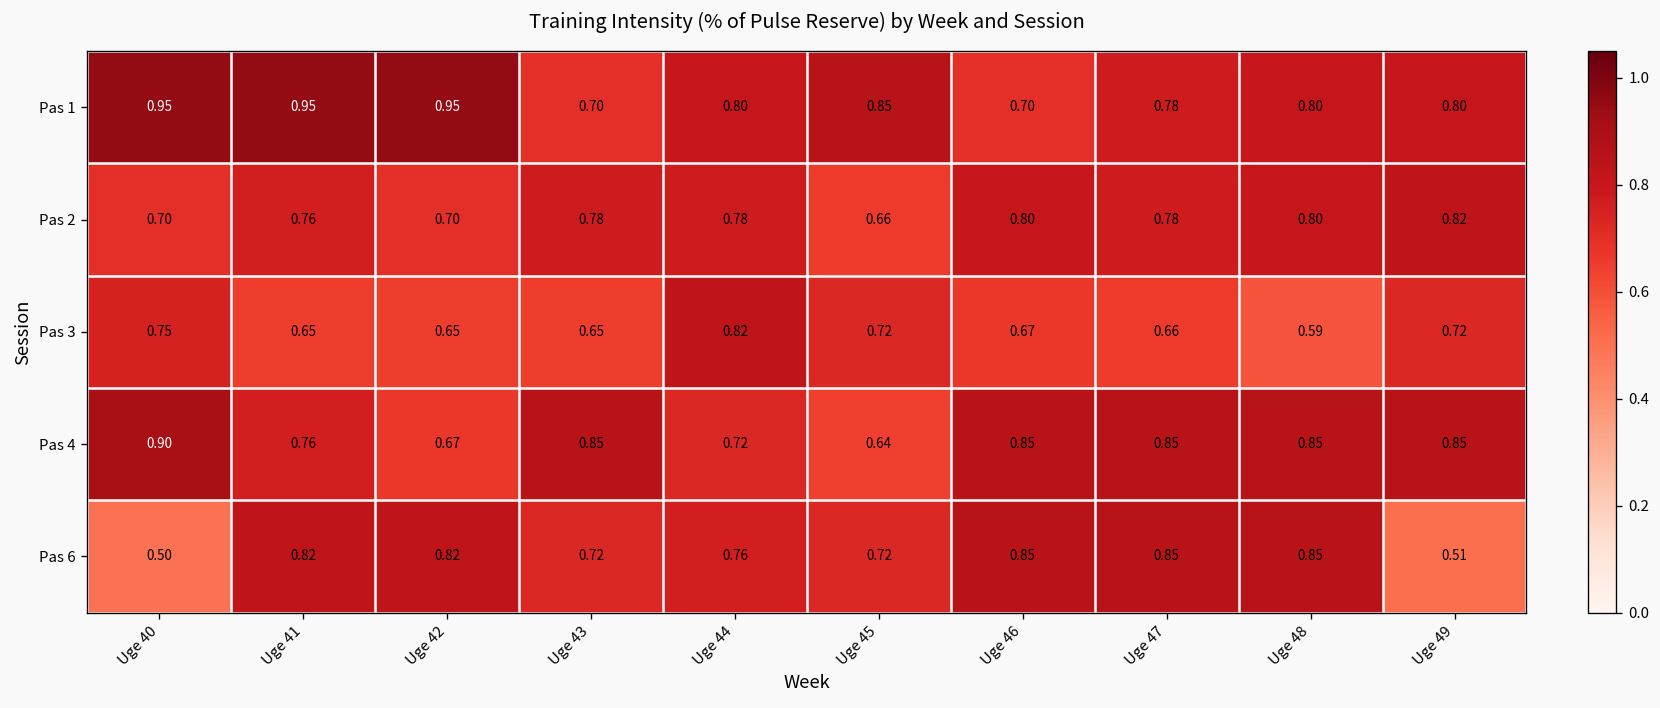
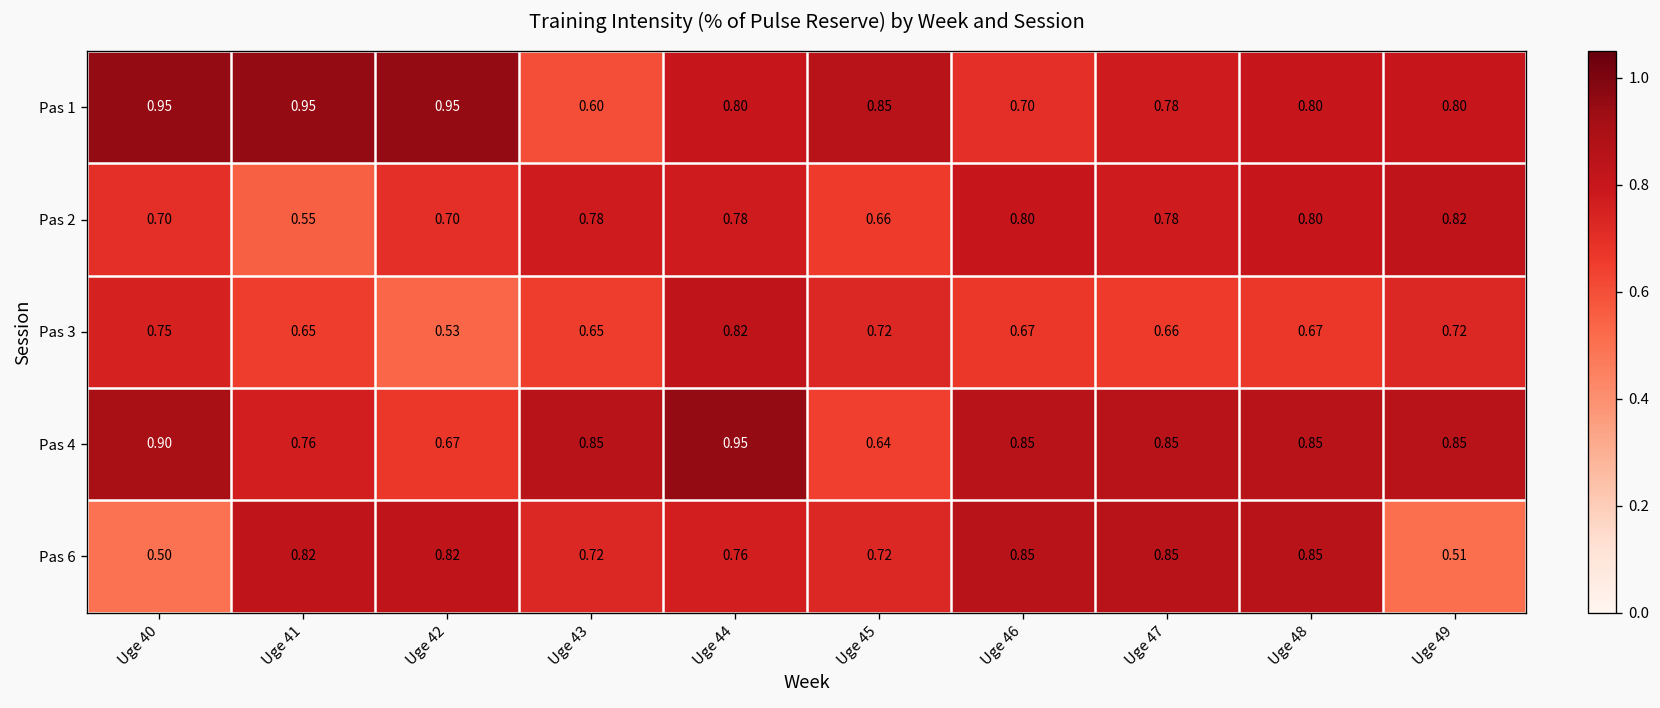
  {
    "Pas 1": {
      "Uge 40": 0.95,
      "Uge 41": 0.95,
      "Uge 42": 0.95,
-     "Uge 43": 0.70,
+     "Uge 43": 0.60,
      "Uge 44": 0.80,
      "Uge 45": 0.85,
      "Uge 46": 0.70,
      "Uge 47": 0.78,
      "Uge 48": 0.80,
      "Uge 49": 0.80
    },
    "Pas 2": {
      "Uge 40": 0.70,
-     "Uge 41": 0.76,
+     "Uge 41": 0.55,
      "Uge 42": 0.70,
      "Uge 43": 0.78,
      "Uge 44": 0.78,
      "Uge 45": 0.66,
      "Uge 46": 0.80,
      "Uge 47": 0.78,
      "Uge 48": 0.80,
      "Uge 49": 0.82
    },
    "Pas 3": {
      "Uge 40": 0.75,
      "Uge 41": 0.65,
-     "Uge 42": 0.65,
+     "Uge 42": 0.53,
      "Uge 43": 0.65,
      "Uge 44": 0.82,
      "Uge 45": 0.72,
      "Uge 46": 0.67,
      "Uge 47": 0.66,
-     "Uge 48": 0.59,
+     "Uge 48": 0.67,
      "Uge 49": 0.72
    },
    "Pas 4": {
      "Uge 40": 0.90,
      "Uge 41": 0.76,
      "Uge 42": 0.67,
      "Uge 43": 0.85,
-     "Uge 44": 0.72,
+     "Uge 44": 0.95,
      "Uge 45": 0.64,
      "Uge 46": 0.85,
      "Uge 47": 0.85,
      "Uge 48": 0.85,
      "Uge 49": 0.85
    },
    "Pas 6": {
      "Uge 40": 0.50,
      "Uge 41": 0.82,
      "Uge 42": 0.82,
      "Uge 43": 0.72,
      "Uge 44": 0.76,
      "Uge 45": 0.72,
      "Uge 46": 0.85,
      "Uge 47": 0.85,
      "Uge 48": 0.85,
      "Uge 49": 0.51
    }
  }
